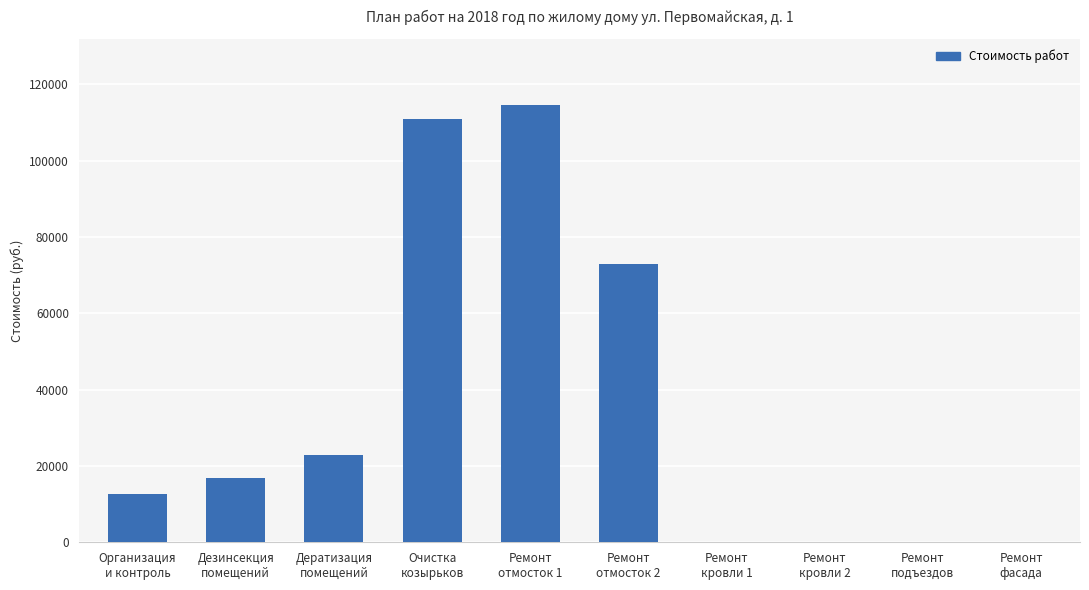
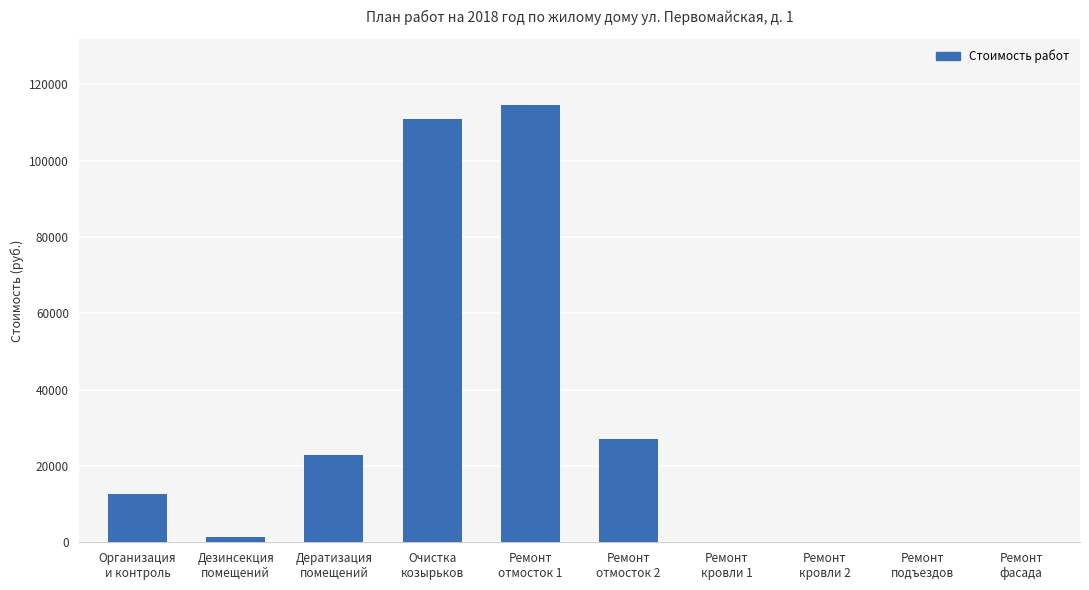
  {
    "Организация и контроль": 13000,
-   "Дезинсекция помещений": 17000,
+   "Дезинсекция помещений": 1000,
    "Дератизация помещений": 23000,
    "Очистка козырьков": 111000,
    "Ремонт отмосток 1": 115000,
-   "Ремонт отмосток 2": 73000,
+   "Ремонт отмосток 2": 27000,
    "Ремонт кровли 1": 0,
    "Ремонт кровли 2": 0,
    "Ремонт подъездов": 0,
    "Ремонт фасада": 0
  }
